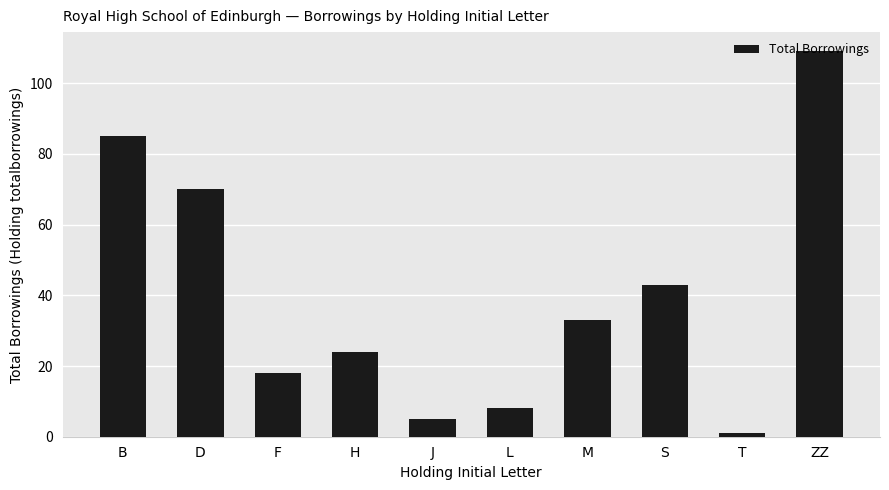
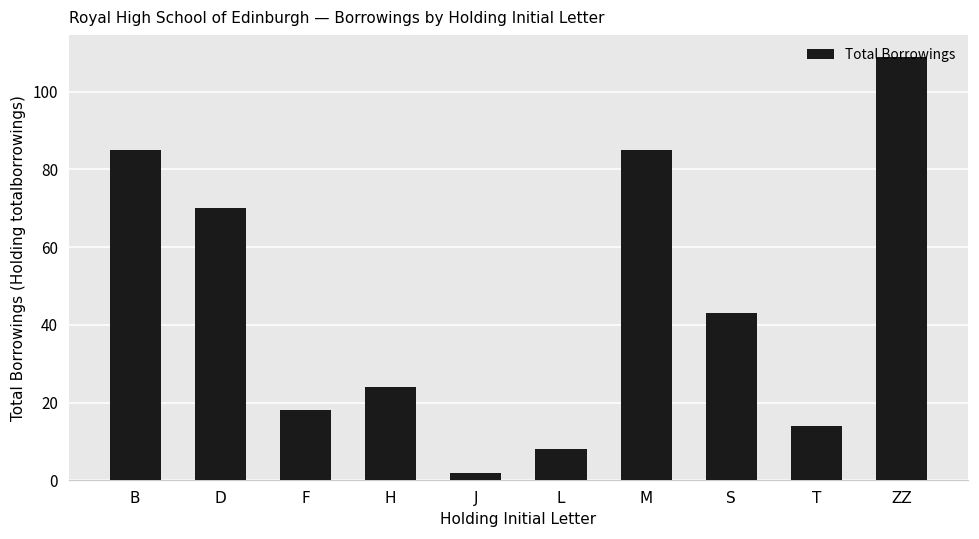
  {
    "B": 85,
    "D": 70,
    "F": 18,
    "H": 24,
-   "J": 5,
+   "J": 2,
    "L": 8,
-   "M": 33,
+   "M": 85,
    "S": 43,
-   "T": 1,
+   "T": 14,
    "ZZ": 109
  }
